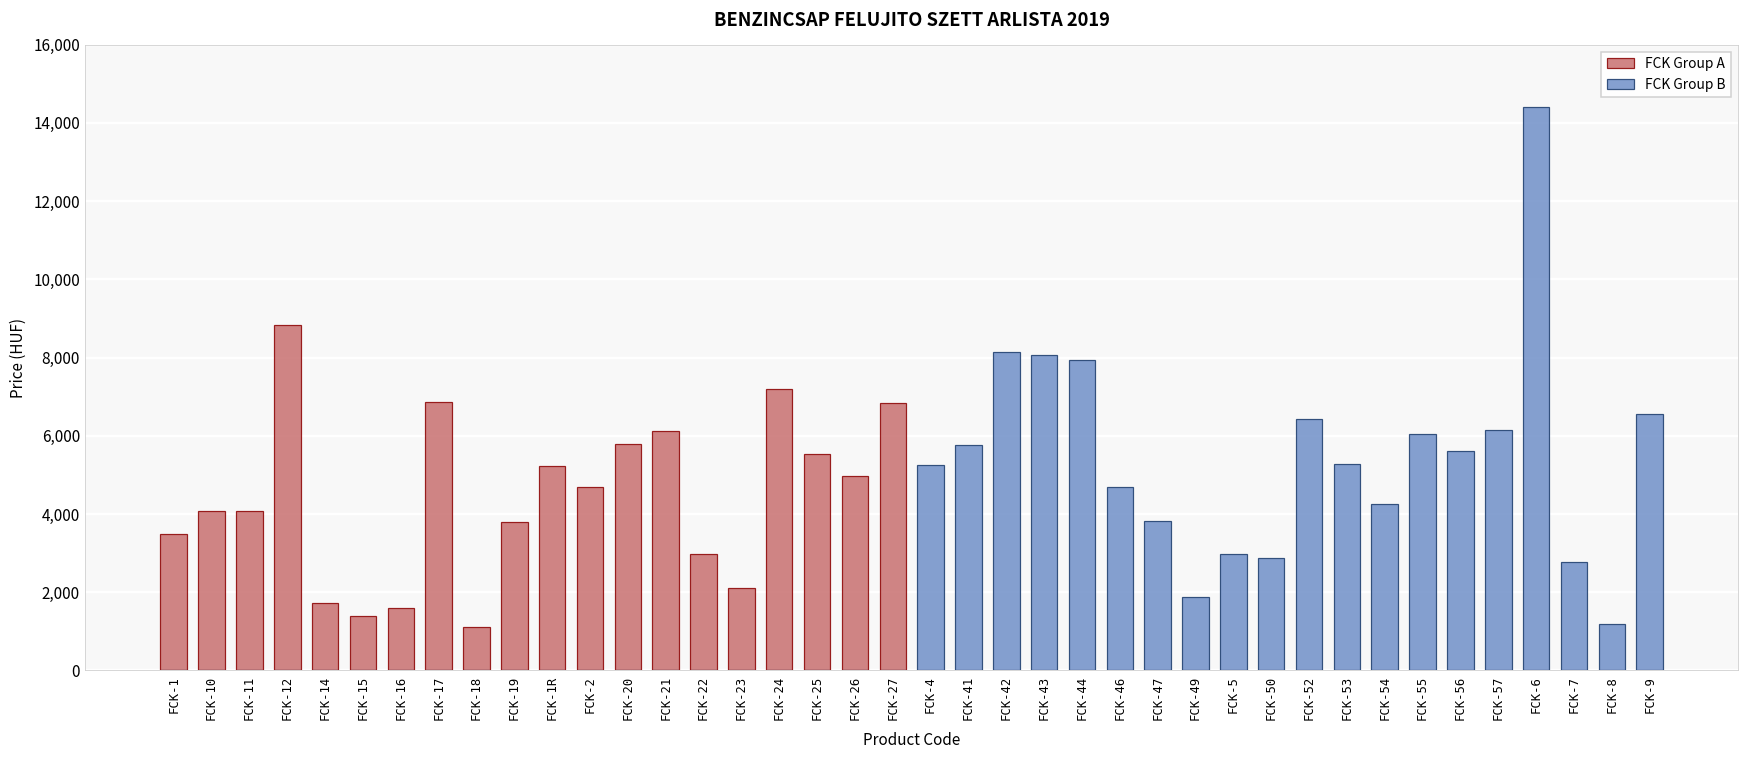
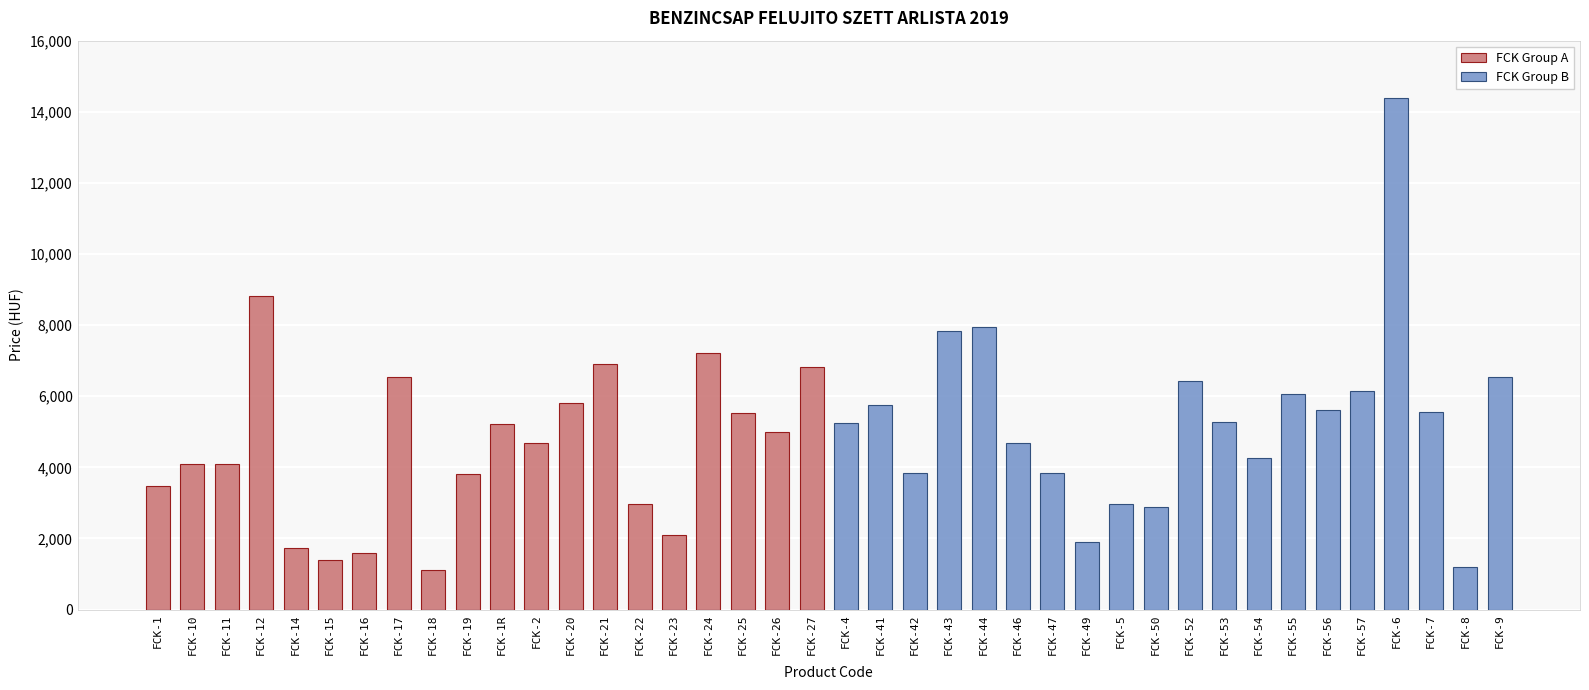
  {
    "FCK Group A": {
      "FCK-1": "3,500",
      "FCK-10": "4,100",
      "FCK-11": "4,100",
      "FCK-12": "8,800",
      "FCK-14": "1,700",
      "FCK-15": "1,400",
      "FCK-16": "1,600",
-     "FCK-17": "6,900",
+     "FCK-17": "6,600",
      "FCK-18": "1,100",
      "FCK-19": "3,800",
      "FCK-1R": "5,200",
      "FCK-2": "4,700",
      "FCK-20": "5,800",
-     "FCK-21": "6,100",
+     "FCK-21": "6,900",
      "FCK-22": "3,000",
      "FCK-23": "2,100",
      "FCK-24": "7,200",
      "FCK-25": "5,500",
      "FCK-26": "5,000",
      "FCK-27": "6,800",
      "FCK-4": "0",
      "FCK-41": "0",
      "FCK-42": "0",
      "FCK-43": "0",
      "FCK-44": "0",
      "FCK-46": "0",
      "FCK-47": "0",
      "FCK-49": "0",
      "FCK-5": "0",
      "FCK-50": "0",
      "FCK-52": "0",
      "FCK-53": "0",
      "FCK-54": "0",
      "FCK-55": "0",
      "FCK-56": "0",
      "FCK-57": "0",
      "FCK-6": "0",
      "FCK-7": "0",
      "FCK-8": "0",
      "FCK-9": "0"
    },
    "FCK Group B": {
      "FCK-1": "0",
      "FCK-10": "0",
      "FCK-11": "0",
      "FCK-12": "0",
      "FCK-14": "0",
      "FCK-15": "0",
      "FCK-16": "0",
      "FCK-17": "0",
      "FCK-18": "0",
      "FCK-19": "0",
      "FCK-1R": "0",
      "FCK-2": "0",
      "FCK-20": "0",
      "FCK-21": "0",
      "FCK-22": "0",
      "FCK-23": "0",
      "FCK-24": "0",
      "FCK-25": "0",
      "FCK-26": "0",
      "FCK-27": "0",
      "FCK-4": "5,300",
      "FCK-41": "5,800",
-     "FCK-42": "8,200",
-     "FCK-43": "8,100",
+     "FCK-42": "3,800",
+     "FCK-43": "7,800",
      "FCK-44": "7,900",
      "FCK-46": "4,700",
      "FCK-47": "3,800",
      "FCK-49": "1,900",
      "FCK-5": "3,000",
      "FCK-50": "2,900",
      "FCK-52": "6,400",
      "FCK-53": "5,300",
      "FCK-54": "4,300",
      "FCK-55": "6,100",
      "FCK-56": "5,600",
      "FCK-57": "6,200",
      "FCK-6": "14,400",
-     "FCK-7": "2,800",
+     "FCK-7": "5,500",
      "FCK-8": "1,200",
      "FCK-9": "6,600"
    }
  }
